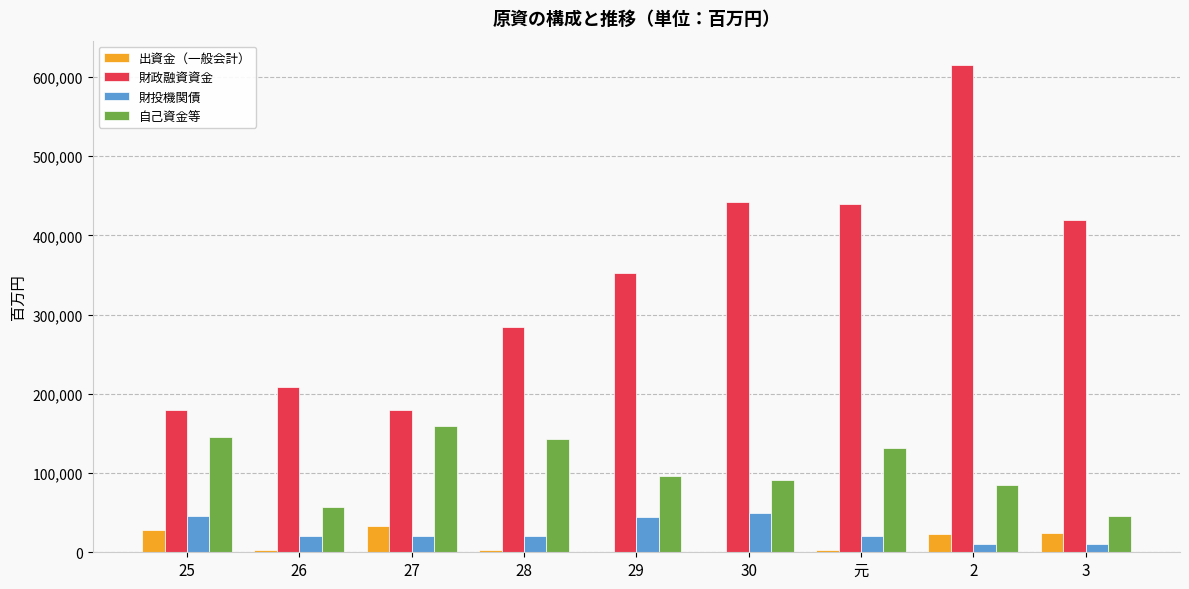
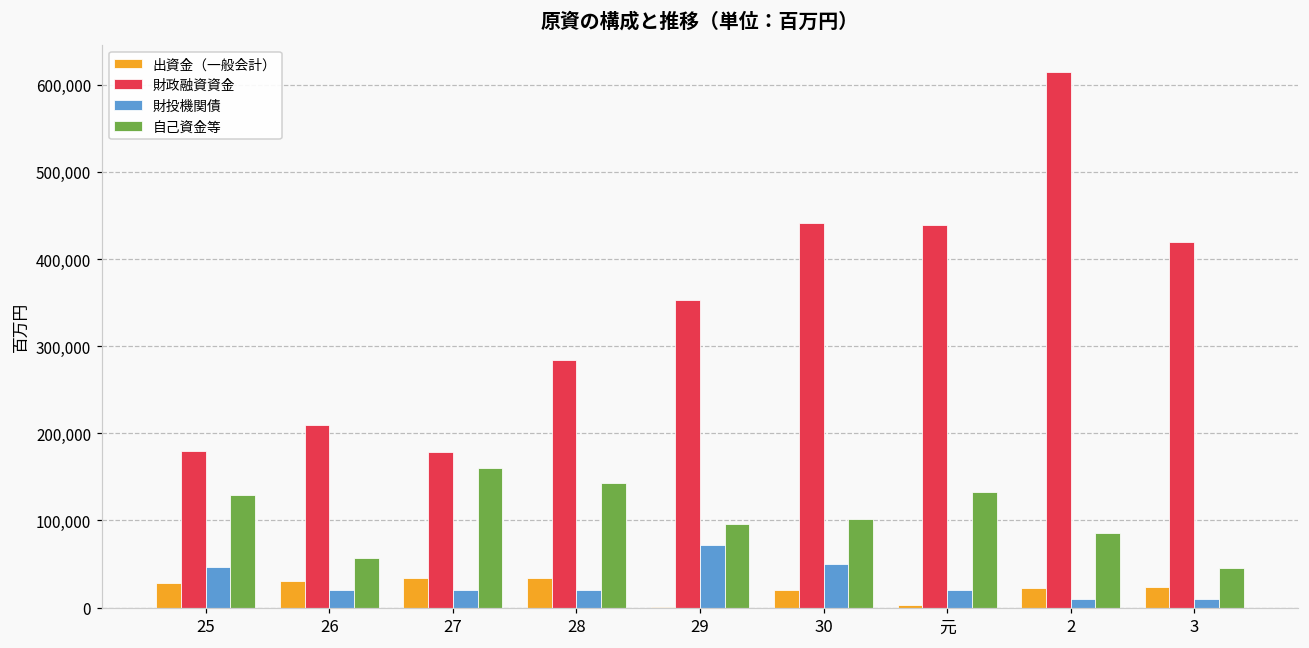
  {
    "出資金（一般会計）": {
      "25": "30,000",
-     "26": "0",
+     "26": "30,000",
      "27": "30,000",
-     "28": "0",
-     "30": "0",
+     "28": "30,000",
+     "30": "20,000",
      "2": "20,000",
      "3": "20,000"
    },
    "財政融資資金": {
      "25": "180,000",
      "26": "210,000",
      "27": "180,000",
      "28": "280,000",
      "29": "350,000",
      "30": "440,000",
      "元": "440,000",
      "2": "620,000",
      "3": "420,000"
    },
    "財投機関債": {
      "25": "50,000",
      "26": "20,000",
      "27": "20,000",
      "28": "20,000",
-     "29": "50,000",
+     "29": "70,000",
      "30": "50,000",
      "元": "20,000",
      "2": "10,000",
      "3": "10,000"
    },
    "自己資金等": {
-     "25": "150,000",
+     "25": "130,000",
      "26": "60,000",
      "27": "160,000",
      "28": "140,000",
      "29": "100,000",
-     "30": "90,000",
+     "30": "100,000",
      "元": "130,000",
      "2": "90,000",
      "3": "50,000"
    }
  }
